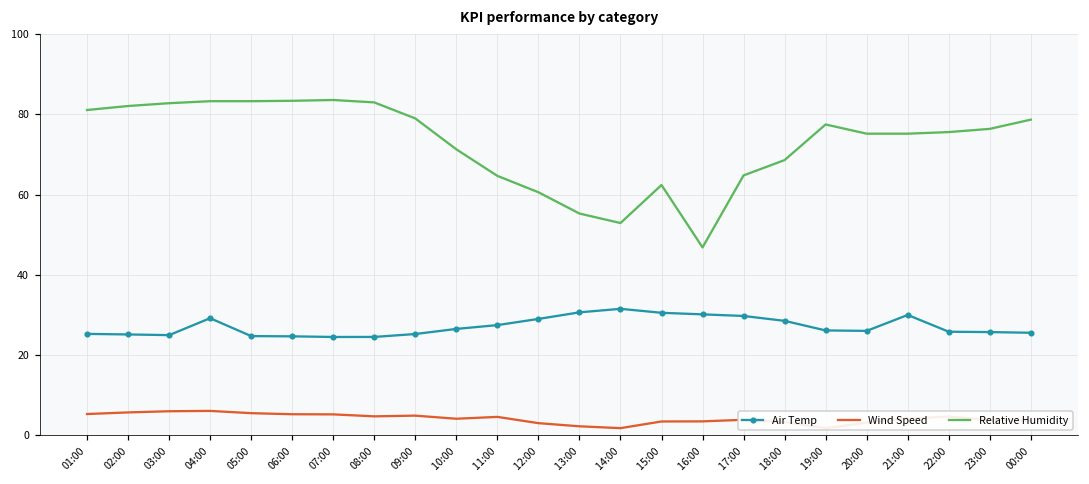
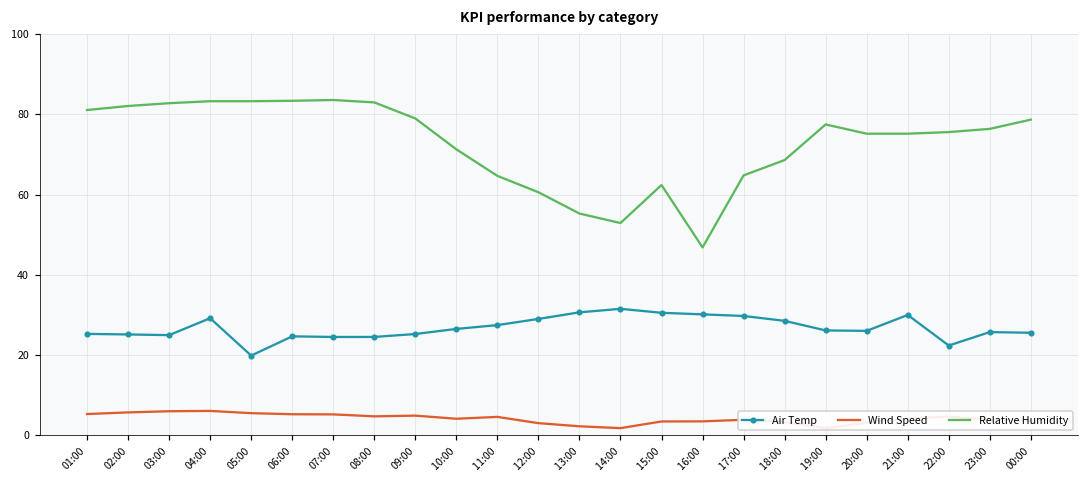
  {
    "Air Temp": {
      "01:00": 25,
      "02:00": 25,
      "03:00": 25,
      "04:00": 29,
-     "05:00": 25,
+     "05:00": 20,
      "06:00": 25,
      "07:00": 25,
      "08:00": 25,
      "09:00": 25,
      "10:00": 27,
      "11:00": 27,
      "12:00": 29,
      "13:00": 31,
      "14:00": 32,
      "15:00": 31,
      "16:00": 30,
      "17:00": 30,
      "18:00": 29,
      "19:00": 26,
      "20:00": 26,
      "21:00": 30,
-     "22:00": 26,
+     "22:00": 22,
      "23:00": 26,
      "00:00": 26
    },
    "Wind Speed": {
      "01:00": 5,
      "02:00": 6,
      "03:00": 6,
      "04:00": 6,
      "05:00": 6,
      "06:00": 5,
      "07:00": 5,
      "08:00": 5,
      "09:00": 5,
      "10:00": 4,
      "11:00": 5,
      "12:00": 3,
      "13:00": 2,
      "14:00": 2,
      "15:00": 3,
      "16:00": 3
    },
    "Relative Humidity": {
      "01:00": 81,
      "02:00": 82,
      "03:00": 83,
      "04:00": 83,
      "05:00": 83,
      "06:00": 83,
      "07:00": 84,
      "08:00": 83,
      "09:00": 79,
      "10:00": 71,
      "11:00": 65,
      "12:00": 61,
      "13:00": 55,
      "14:00": 53,
      "15:00": 62,
      "16:00": 47,
      "17:00": 65,
      "18:00": 69,
      "19:00": 78,
      "20:00": 75,
      "21:00": 75,
      "22:00": 76,
      "23:00": 76,
      "00:00": 79
    }
  }
